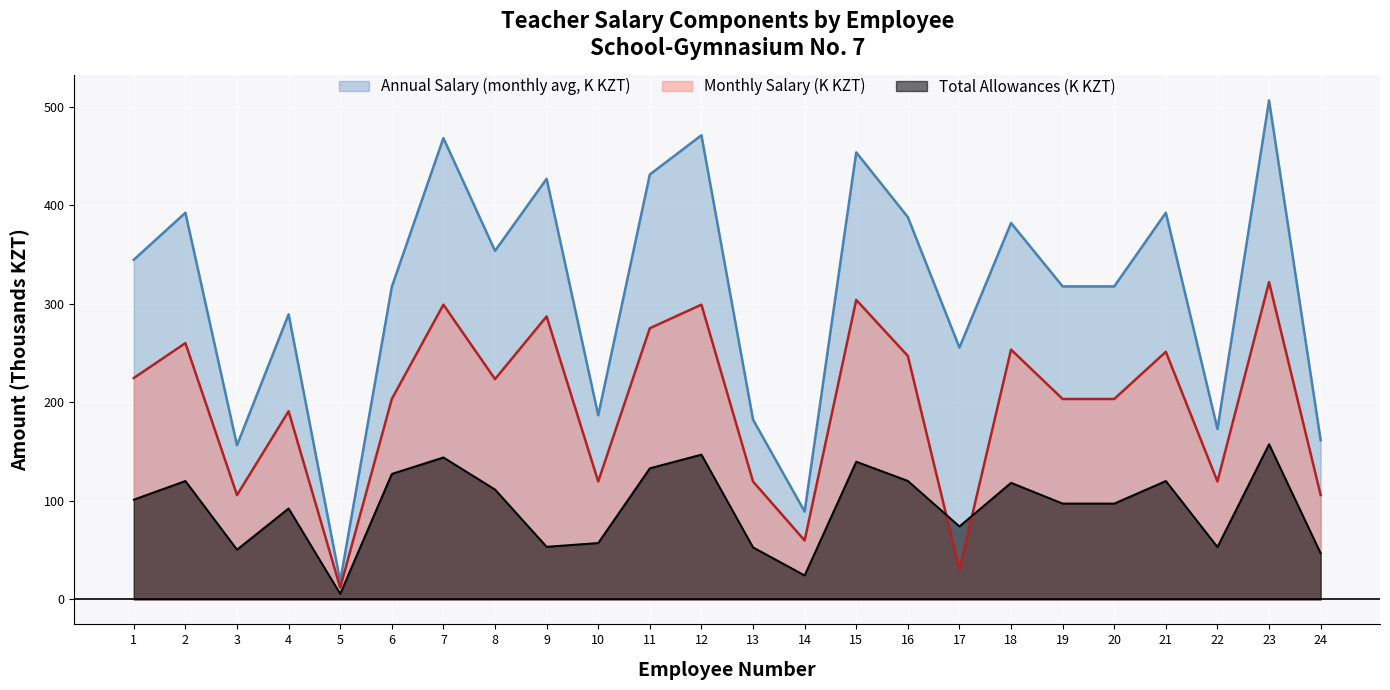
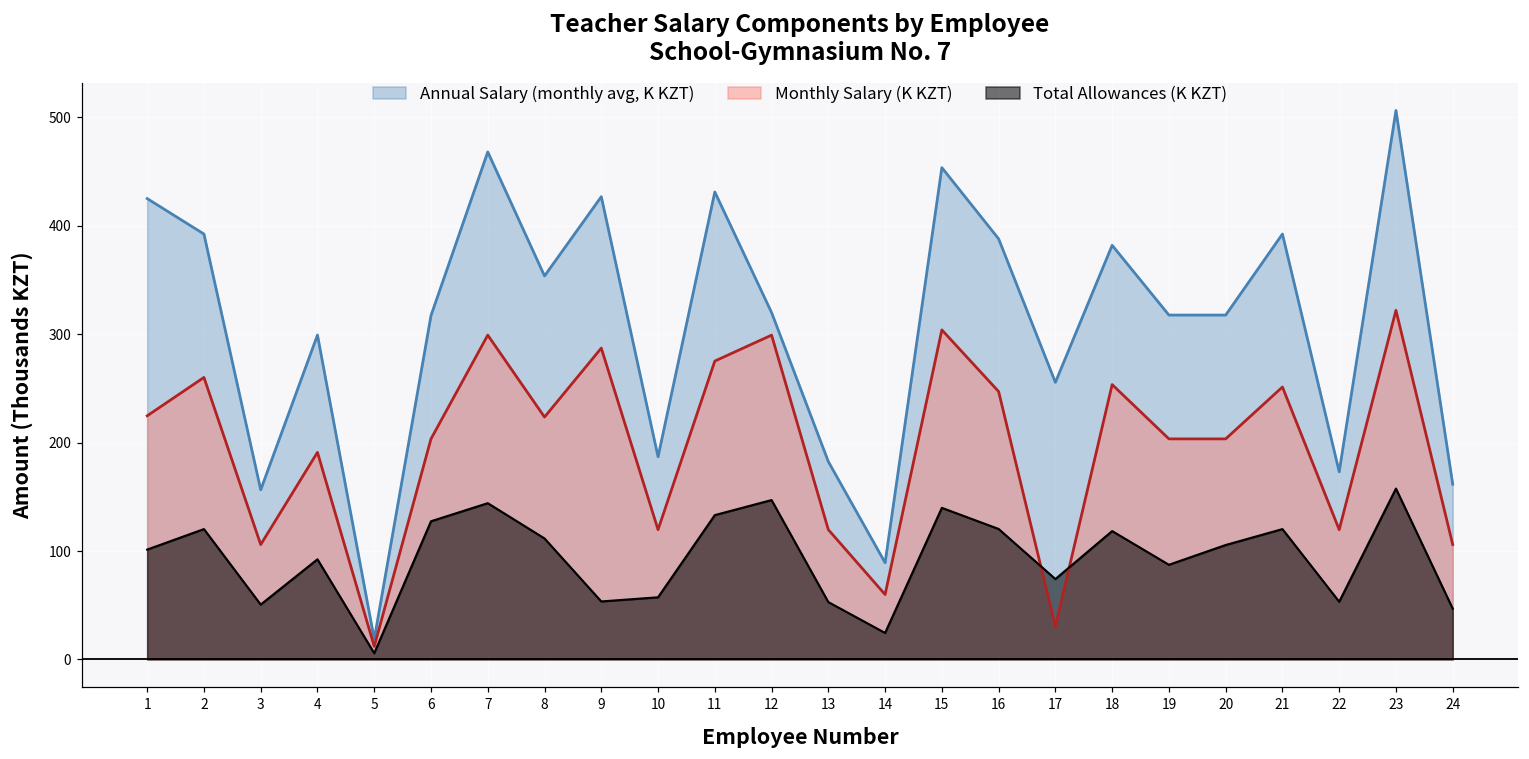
  {
    "Annual Salary (monthly avg, K KZT)": {
-     "1": 340,
+     "1": 430,
      "2": 390,
      "3": 160,
-     "4": 290,
+     "4": 300,
      "5": 20,
      "6": 320,
      "7": 470,
      "8": 350,
      "9": 430,
      "10": 190,
      "11": 430,
-     "12": 470,
+     "12": 320,
      "13": 180,
      "14": 90,
      "15": 450,
      "16": 390,
      "17": 260,
      "18": 380,
      "19": 320,
      "20": 320,
      "21": 390,
      "22": 170,
      "23": 510,
      "24": 160
    },
    "Monthly Salary (K KZT)": {
      "1": 220,
      "2": 260,
      "3": 110,
      "4": 190,
      "5": 10,
      "6": 200,
      "7": 300,
      "8": 220,
      "9": 290,
      "10": 120,
      "11": 280,
      "12": 300,
      "13": 120,
      "14": 60,
      "15": 300,
      "16": 250,
      "17": 30,
      "18": 250,
      "19": 200,
      "20": 200,
      "21": 250,
      "22": 120,
      "23": 320,
      "24": 110
    },
    "Total Allowances (K KZT)": {
      "1": 100,
      "2": 120,
      "3": 50,
      "4": 90,
      "5": 10,
      "6": 130,
      "7": 140,
      "8": 110,
      "9": 50,
      "10": 60,
      "11": 130,
      "12": 150,
      "13": 50,
      "14": 20,
      "15": 140,
      "16": 120,
      "17": 70,
      "18": 120,
-     "19": 100,
-     "20": 100,
+     "19": 90,
+     "20": 110,
      "21": 120,
      "22": 50,
      "23": 160,
      "24": 50
    }
  }
